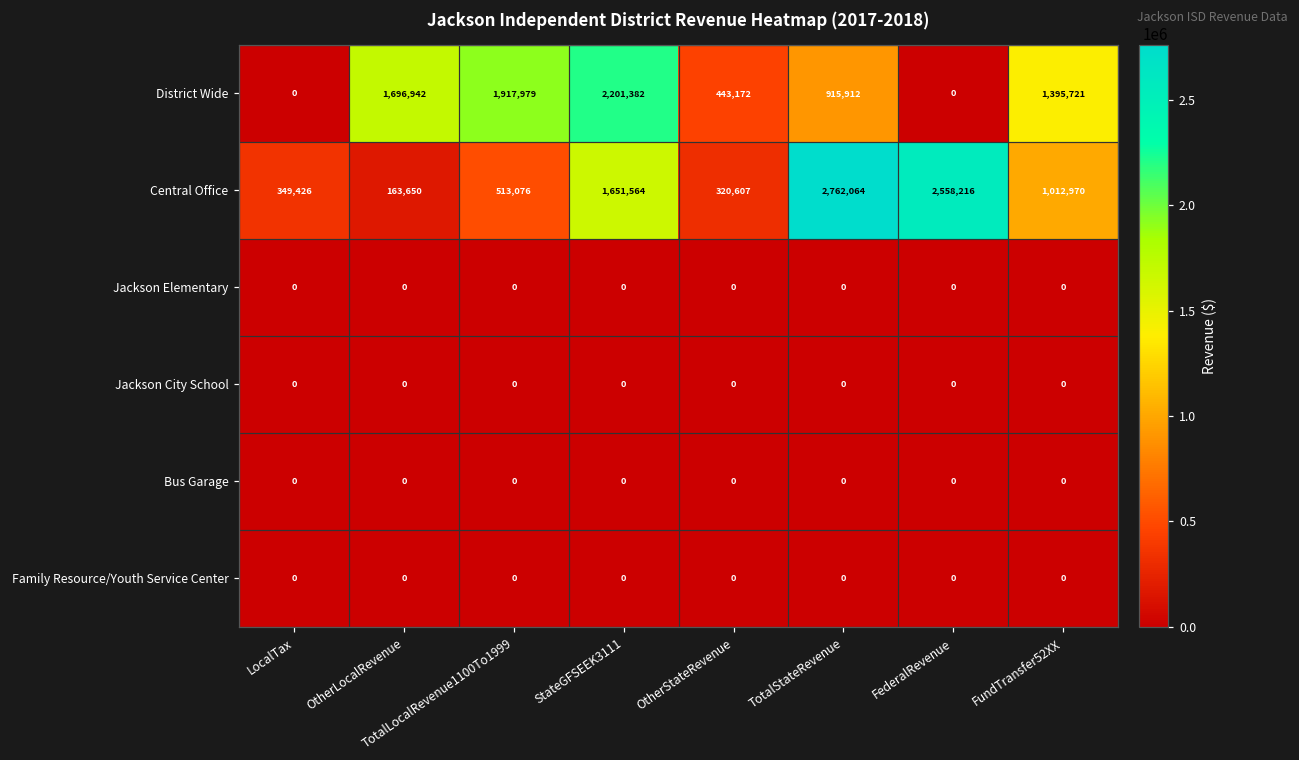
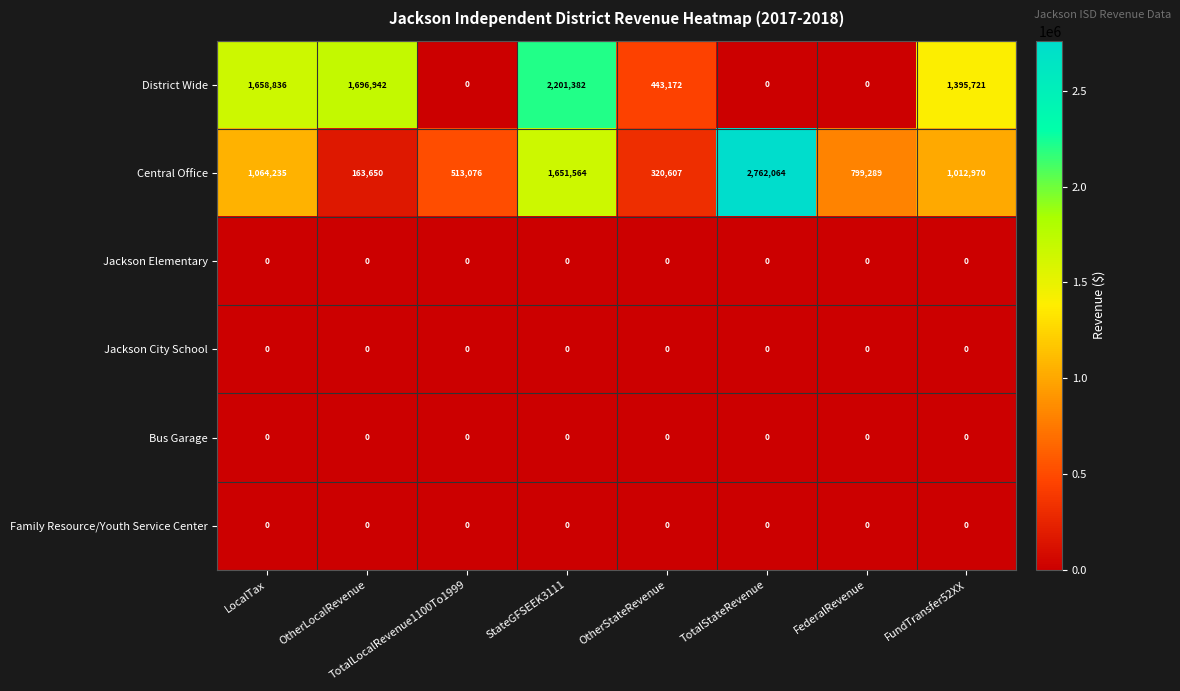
  {
    "District Wide": {
-     "LocalTax": "0",
+     "LocalTax": "1,658,836",
      "OtherLocalRevenue": "1,696,942",
-     "TotalLocalRevenue1100To1999": "1,917,979",
+     "TotalLocalRevenue1100To1999": "0",
      "StateGFSEEK3111": "2,201,382",
      "OtherStateRevenue": "443,172",
-     "TotalStateRevenue": "915,912",
+     "TotalStateRevenue": "0",
      "FederalRevenue": "0",
      "FundTransfer52XX": "1,395,721"
    },
    "Central Office": {
-     "LocalTax": "349,426",
+     "LocalTax": "1,064,235",
      "OtherLocalRevenue": "163,650",
      "TotalLocalRevenue1100To1999": "513,076",
      "StateGFSEEK3111": "1,651,564",
      "OtherStateRevenue": "320,607",
      "TotalStateRevenue": "2,762,064",
-     "FederalRevenue": "2,558,216",
+     "FederalRevenue": "799,289",
      "FundTransfer52XX": "1,012,970"
    },
    "Jackson Elementary": {
      "LocalTax": "0",
      "OtherLocalRevenue": "0",
      "TotalLocalRevenue1100To1999": "0",
      "StateGFSEEK3111": "0",
      "OtherStateRevenue": "0",
      "TotalStateRevenue": "0",
      "FederalRevenue": "0",
      "FundTransfer52XX": "0"
    },
    "Jackson City School": {
      "LocalTax": "0",
      "OtherLocalRevenue": "0",
      "TotalLocalRevenue1100To1999": "0",
      "StateGFSEEK3111": "0",
      "OtherStateRevenue": "0",
      "TotalStateRevenue": "0",
      "FederalRevenue": "0",
      "FundTransfer52XX": "0"
    },
    "Bus Garage": {
      "LocalTax": "0",
      "OtherLocalRevenue": "0",
      "TotalLocalRevenue1100To1999": "0",
      "StateGFSEEK3111": "0",
      "OtherStateRevenue": "0",
      "TotalStateRevenue": "0",
      "FederalRevenue": "0",
      "FundTransfer52XX": "0"
    },
    "Family Resource/Youth Service Center": {
      "LocalTax": "0",
      "OtherLocalRevenue": "0",
      "TotalLocalRevenue1100To1999": "0",
      "StateGFSEEK3111": "0",
      "OtherStateRevenue": "0",
      "TotalStateRevenue": "0",
      "FederalRevenue": "0",
      "FundTransfer52XX": "0"
    }
  }
